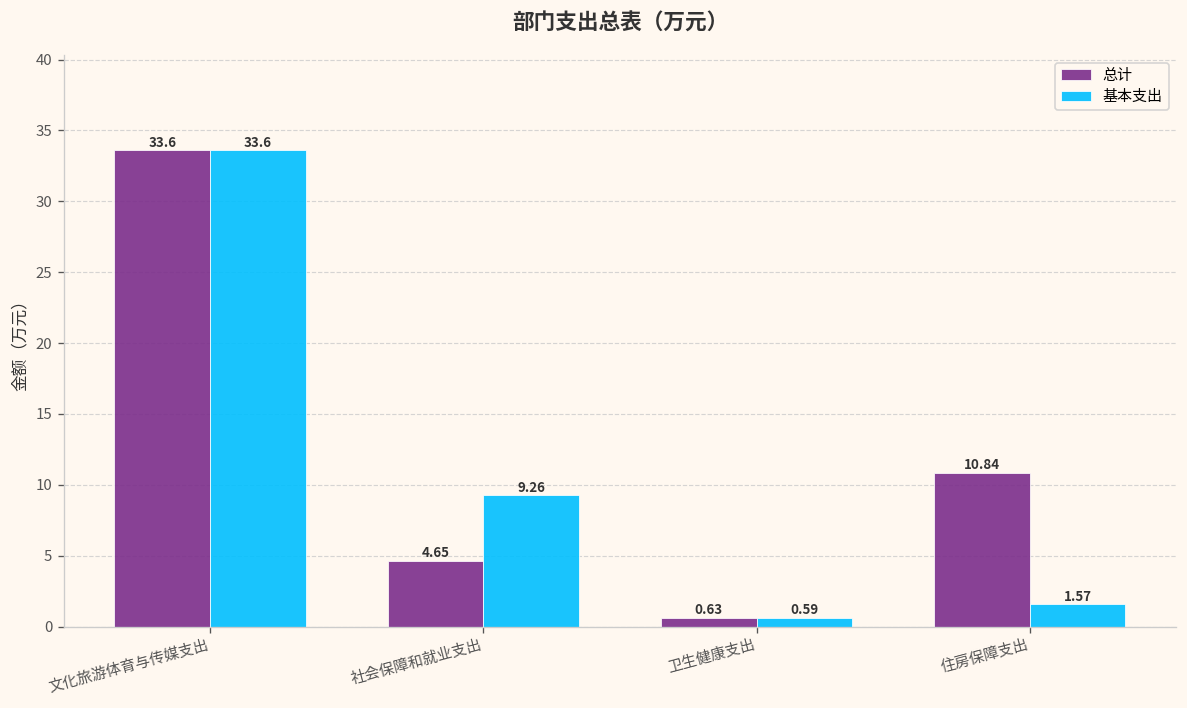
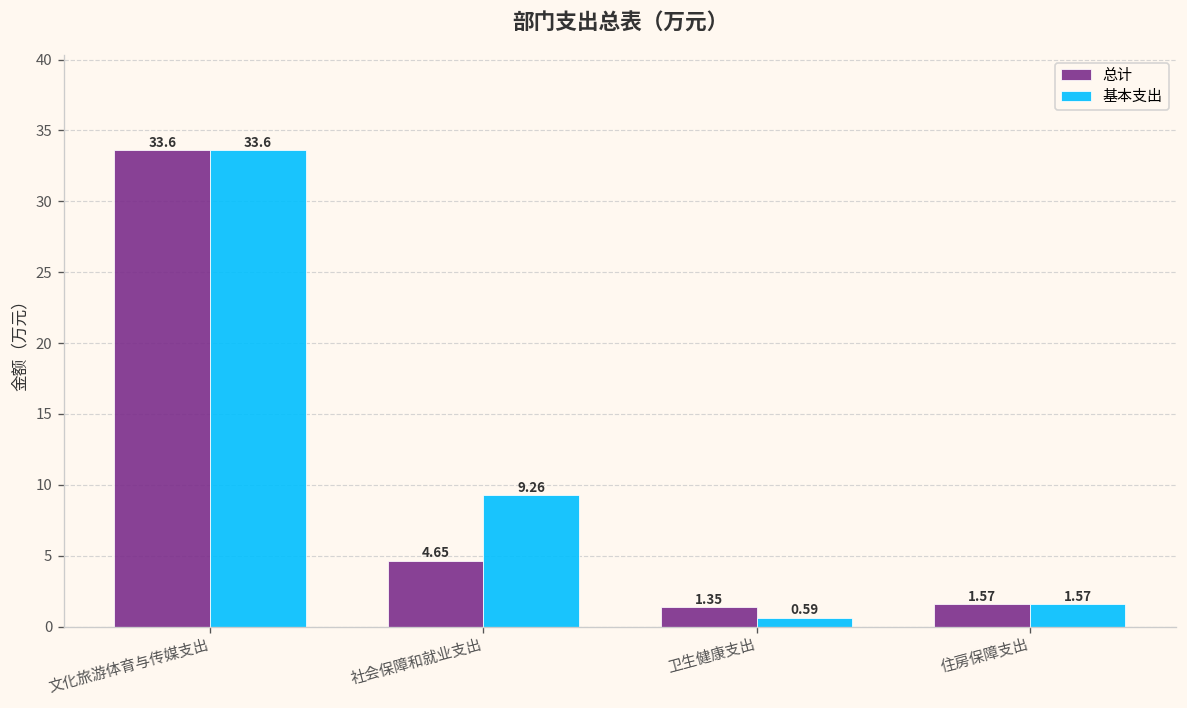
  {
    "总计": {
      "文化旅游体育与传媒支出": 33.6,
      "社会保障和就业支出": 4.65,
-     "卫生健康支出": 0.63,
-     "住房保障支出": 10.84
+     "卫生健康支出": 1.35,
+     "住房保障支出": 1.57
    },
    "基本支出": {
      "文化旅游体育与传媒支出": 33.6,
      "社会保障和就业支出": 9.26,
      "卫生健康支出": 0.59,
      "住房保障支出": 1.57
    }
  }
